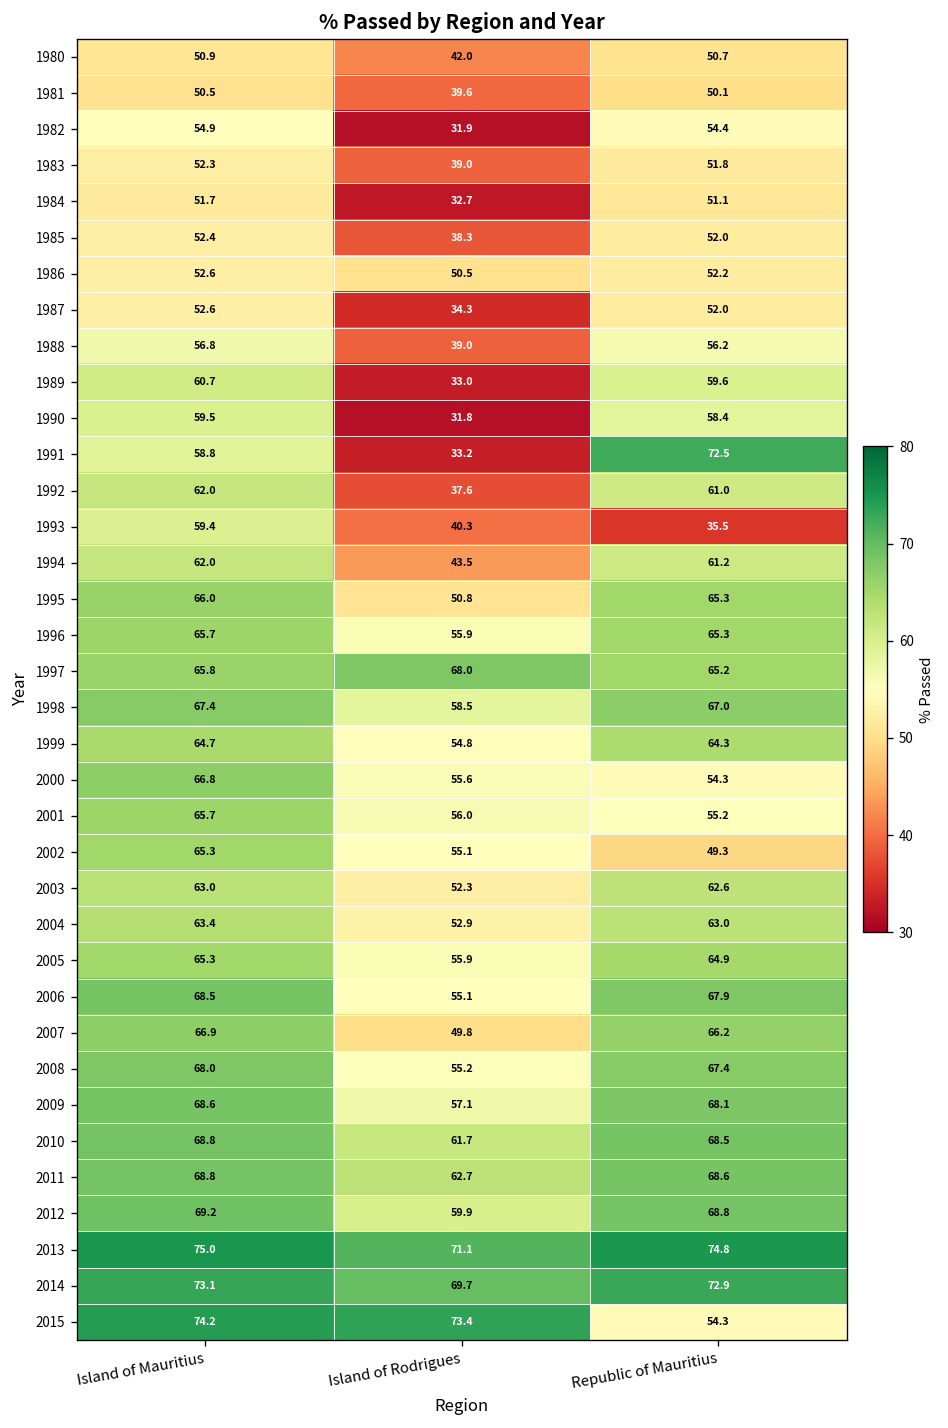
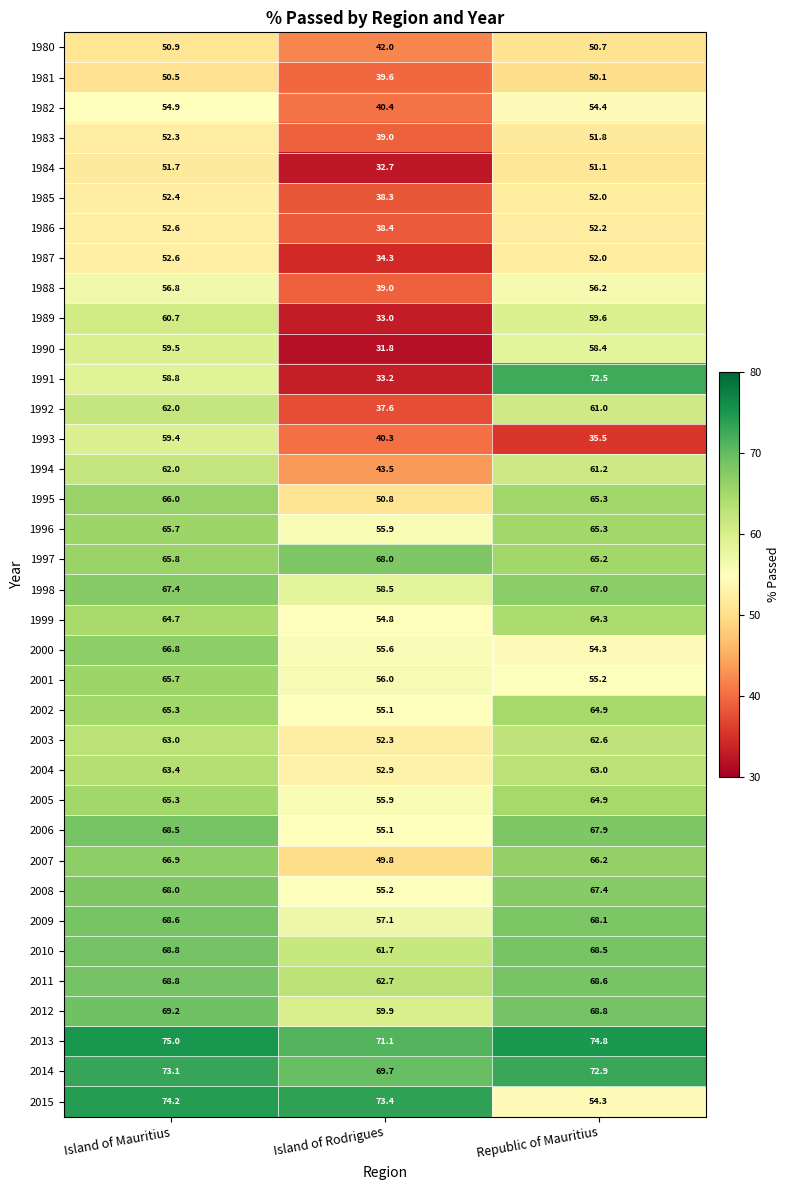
  {
    "1980": {
      "Island of Mauritius": 50.9,
      "Island of Rodrigues": 42.0,
      "Republic of Mauritius": 50.7
    },
    "1981": {
      "Island of Mauritius": 50.5,
      "Island of Rodrigues": 39.6,
      "Republic of Mauritius": 50.1
    },
    "1982": {
      "Island of Mauritius": 54.9,
-     "Island of Rodrigues": 31.9,
+     "Island of Rodrigues": 40.4,
      "Republic of Mauritius": 54.4
    },
    "1983": {
      "Island of Mauritius": 52.3,
      "Island of Rodrigues": 39.0,
      "Republic of Mauritius": 51.8
    },
    "1984": {
      "Island of Mauritius": 51.7,
      "Island of Rodrigues": 32.7,
      "Republic of Mauritius": 51.1
    },
    "1985": {
      "Island of Mauritius": 52.4,
      "Island of Rodrigues": 38.3,
      "Republic of Mauritius": 52.0
    },
    "1986": {
      "Island of Mauritius": 52.6,
-     "Island of Rodrigues": 50.5,
+     "Island of Rodrigues": 38.4,
      "Republic of Mauritius": 52.2
    },
    "1987": {
      "Island of Mauritius": 52.6,
      "Island of Rodrigues": 34.3,
      "Republic of Mauritius": 52.0
    },
    "1988": {
      "Island of Mauritius": 56.8,
      "Island of Rodrigues": 39.0,
      "Republic of Mauritius": 56.2
    },
    "1989": {
      "Island of Mauritius": 60.7,
      "Island of Rodrigues": 33.0,
      "Republic of Mauritius": 59.6
    },
    "1990": {
      "Island of Mauritius": 59.5,
      "Island of Rodrigues": 31.8,
      "Republic of Mauritius": 58.4
    },
    "1991": {
      "Island of Mauritius": 58.8,
      "Island of Rodrigues": 33.2,
      "Republic of Mauritius": 72.5
    },
    "1992": {
      "Island of Mauritius": 62.0,
      "Island of Rodrigues": 37.6,
      "Republic of Mauritius": 61.0
    },
    "1993": {
      "Island of Mauritius": 59.4,
      "Island of Rodrigues": 40.3,
      "Republic of Mauritius": 35.5
    },
    "1994": {
      "Island of Mauritius": 62.0,
      "Island of Rodrigues": 43.5,
      "Republic of Mauritius": 61.2
    },
    "1995": {
      "Island of Mauritius": 66.0,
      "Island of Rodrigues": 50.8,
      "Republic of Mauritius": 65.3
    },
    "1996": {
      "Island of Mauritius": 65.7,
      "Island of Rodrigues": 55.9,
      "Republic of Mauritius": 65.3
    },
    "1997": {
      "Island of Mauritius": 65.8,
      "Island of Rodrigues": 68.0,
      "Republic of Mauritius": 65.2
    },
    "1998": {
      "Island of Mauritius": 67.4,
      "Island of Rodrigues": 58.5,
      "Republic of Mauritius": 67.0
    },
    "1999": {
      "Island of Mauritius": 64.7,
      "Island of Rodrigues": 54.8,
      "Republic of Mauritius": 64.3
    },
    "2000": {
      "Island of Mauritius": 66.8,
      "Island of Rodrigues": 55.6,
      "Republic of Mauritius": 54.3
    },
    "2001": {
      "Island of Mauritius": 65.7,
      "Island of Rodrigues": 56.0,
      "Republic of Mauritius": 55.2
    },
    "2002": {
      "Island of Mauritius": 65.3,
      "Island of Rodrigues": 55.1,
-     "Republic of Mauritius": 49.3
+     "Republic of Mauritius": 64.9
    },
    "2003": {
      "Island of Mauritius": 63.0,
      "Island of Rodrigues": 52.3,
      "Republic of Mauritius": 62.6
    },
    "2004": {
      "Island of Mauritius": 63.4,
      "Island of Rodrigues": 52.9,
      "Republic of Mauritius": 63.0
    },
    "2005": {
      "Island of Mauritius": 65.3,
      "Island of Rodrigues": 55.9,
      "Republic of Mauritius": 64.9
    },
    "2006": {
      "Island of Mauritius": 68.5,
      "Island of Rodrigues": 55.1,
      "Republic of Mauritius": 67.9
    },
    "2007": {
      "Island of Mauritius": 66.9,
      "Island of Rodrigues": 49.8,
      "Republic of Mauritius": 66.2
    },
    "2008": {
      "Island of Mauritius": 68.0,
      "Island of Rodrigues": 55.2,
      "Republic of Mauritius": 67.4
    },
    "2009": {
      "Island of Mauritius": 68.6,
      "Island of Rodrigues": 57.1,
      "Republic of Mauritius": 68.1
    },
    "2010": {
      "Island of Mauritius": 68.8,
      "Island of Rodrigues": 61.7,
      "Republic of Mauritius": 68.5
    },
    "2011": {
      "Island of Mauritius": 68.8,
      "Island of Rodrigues": 62.7,
      "Republic of Mauritius": 68.6
    },
    "2012": {
      "Island of Mauritius": 69.2,
      "Island of Rodrigues": 59.9,
      "Republic of Mauritius": 68.8
    },
    "2013": {
      "Island of Mauritius": 75.0,
      "Island of Rodrigues": 71.1,
      "Republic of Mauritius": 74.8
    },
    "2014": {
      "Island of Mauritius": 73.1,
      "Island of Rodrigues": 69.7,
      "Republic of Mauritius": 72.9
    },
    "2015": {
      "Island of Mauritius": 74.2,
      "Island of Rodrigues": 73.4,
      "Republic of Mauritius": 54.3
    }
  }
